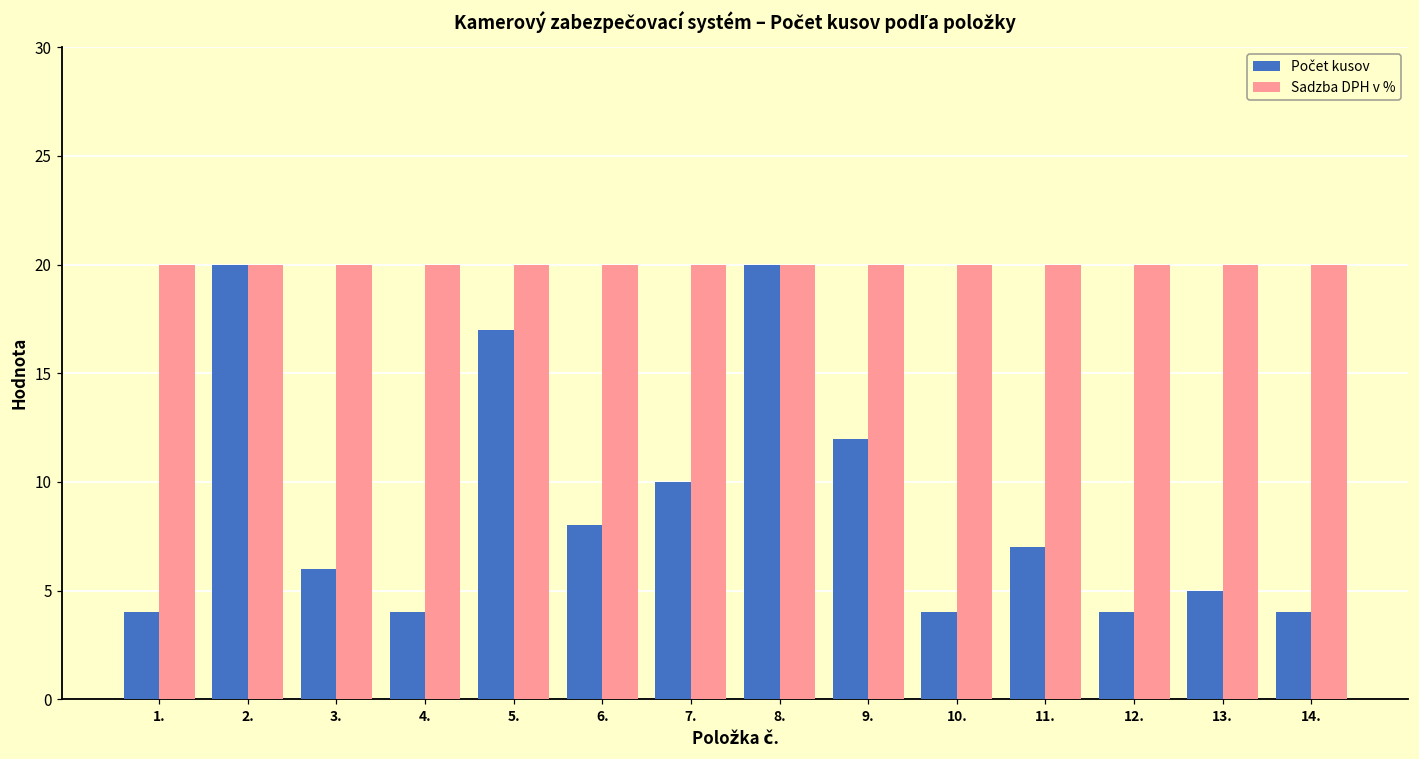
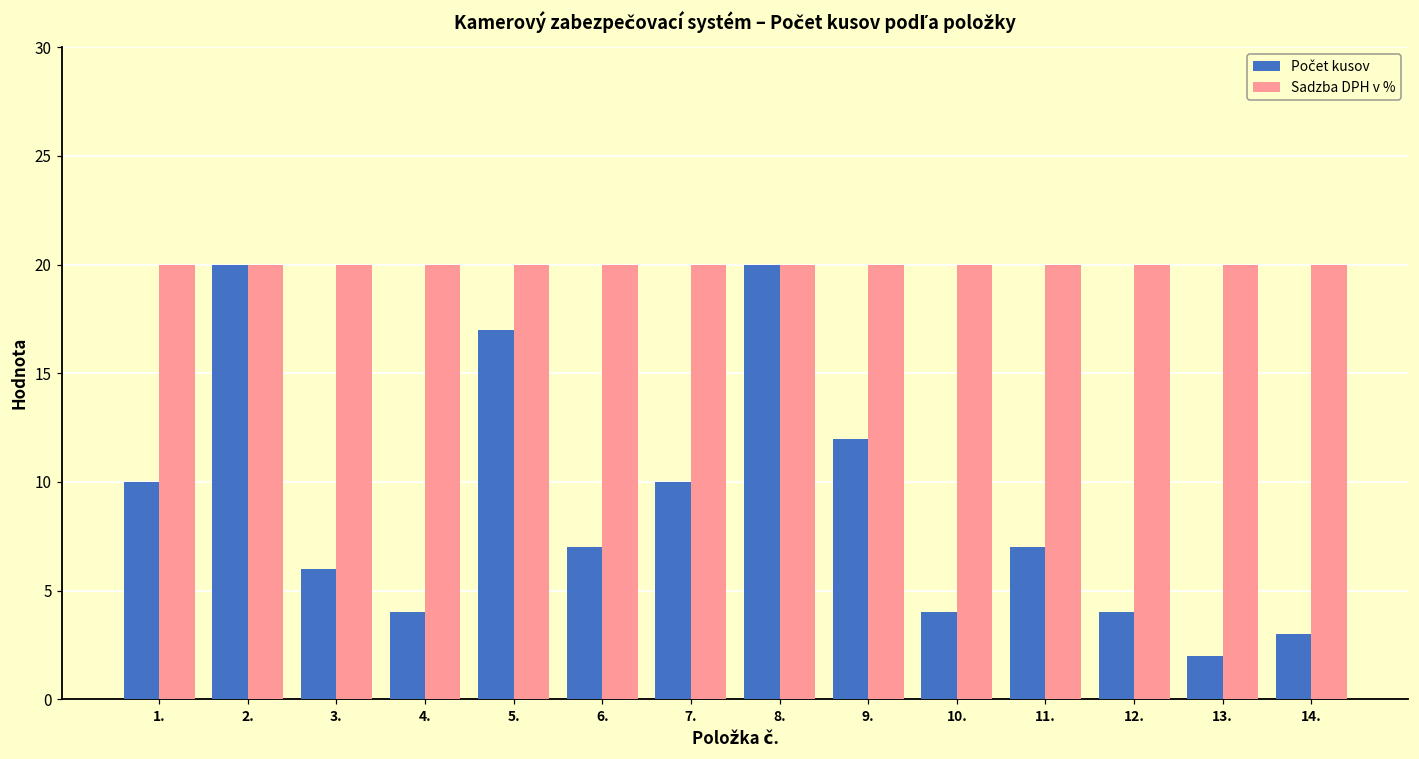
  {
    "Počet kusov": {
-     "1.": 4,
+     "1.": 10,
      "2.": 20,
      "3.": 6,
      "4.": 4,
      "5.": 17,
-     "6.": 8,
+     "6.": 7,
      "7.": 10,
      "8.": 20,
      "9.": 12,
      "10.": 4,
      "11.": 7,
      "12.": 4,
-     "13.": 5,
-     "14.": 4
+     "13.": 2,
+     "14.": 3
    },
    "Sadzba DPH v %": {
      "1.": 20,
      "2.": 20,
      "3.": 20,
      "4.": 20,
      "5.": 20,
      "6.": 20,
      "7.": 20,
      "8.": 20,
      "9.": 20,
      "10.": 20,
      "11.": 20,
      "12.": 20,
      "13.": 20,
      "14.": 20
    }
  }
